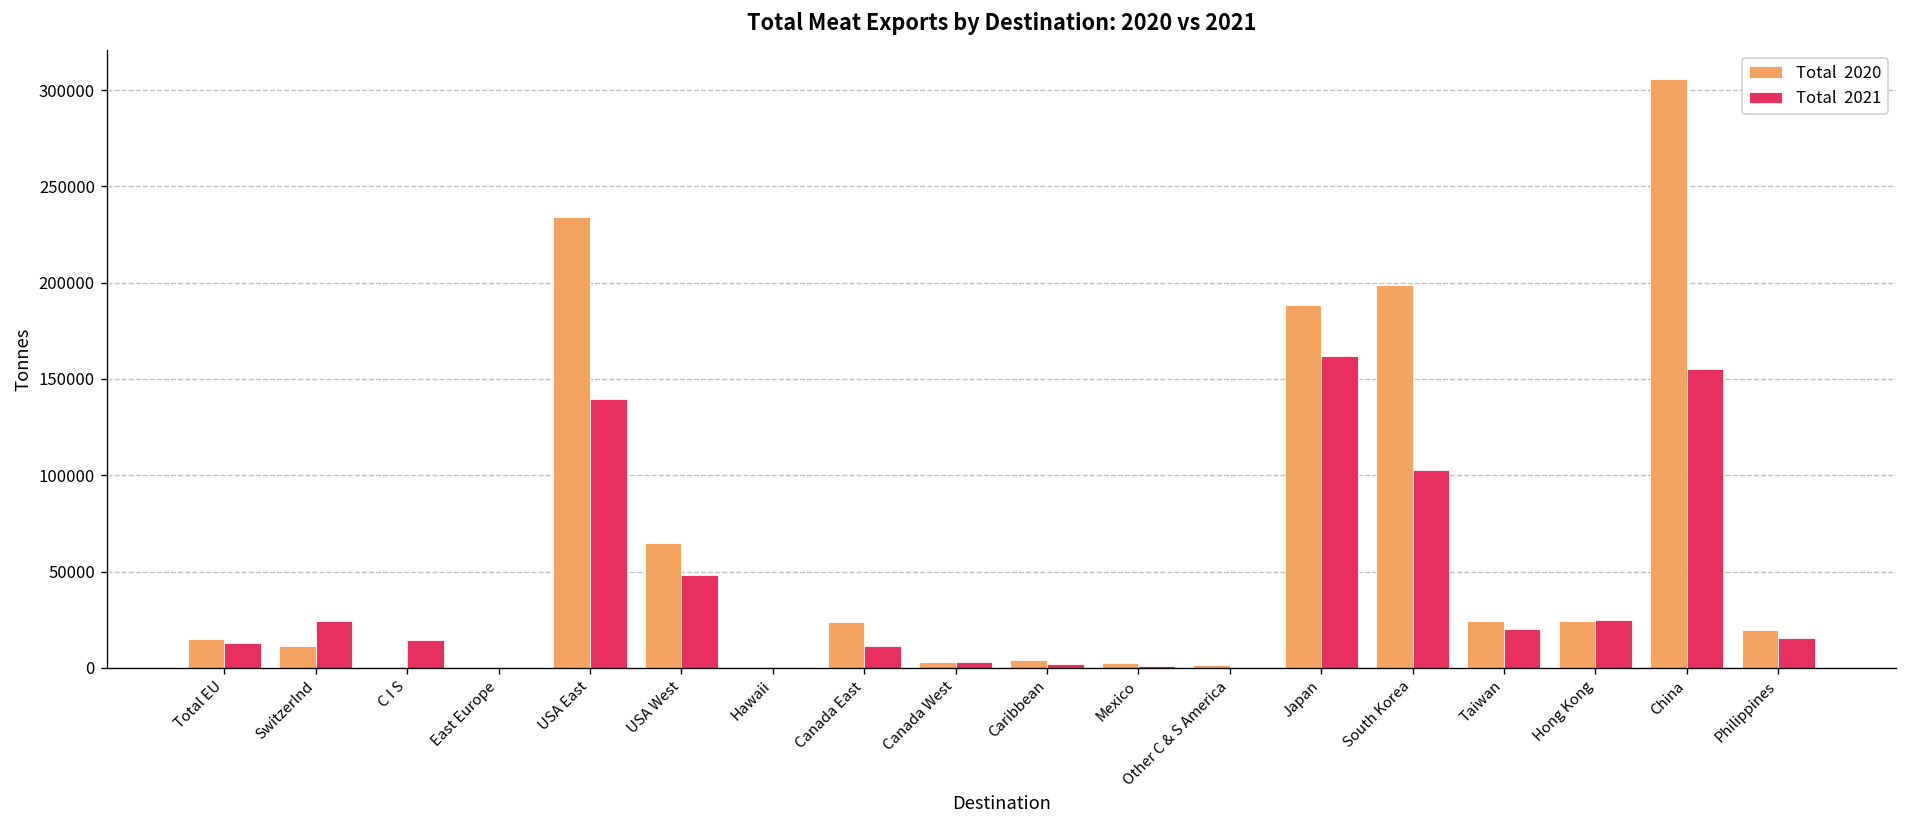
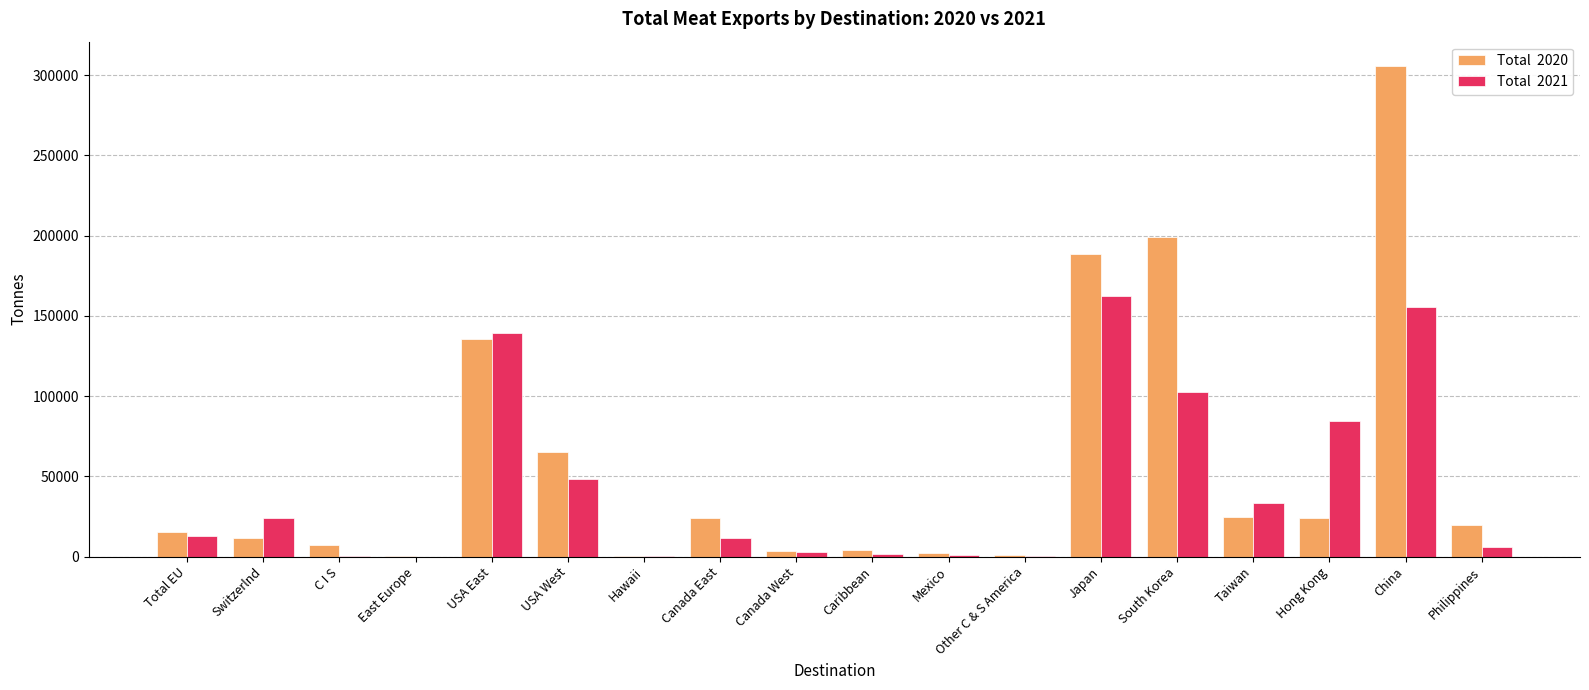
  {
    "Total 2020": {
      "Total EU": 15000,
      "Switzerlnd": 12000,
-     "C I S": 0,
-     "USA East": 234000,
+     "C I S": 7000,
+     "USA East": 136000,
      "USA West": 65000,
      "Canada East": 24000,
      "Canada West": 3000,
      "Caribbean": 4000,
      "Mexico": 2000,
      "Japan": 189000,
      "South Korea": 199000,
      "Taiwan": 25000,
      "Hong Kong": 24000,
      "China": 306000,
      "Philippines": 19000
    },
    "Total 2021": {
      "Total EU": 13000,
      "Switzerlnd": 24000,
-     "C I S": 14000,
+     "C I S": 0,
      "East Europe": 0,
      "USA East": 140000,
      "USA West": 48000,
      "Canada East": 11000,
      "Canada West": 3000,
      "Caribbean": 2000,
      "Japan": 162000,
      "South Korea": 103000,
-     "Taiwan": 20000,
-     "Hong Kong": 25000,
+     "Taiwan": 34000,
+     "Hong Kong": 84000,
      "China": 155000,
-     "Philippines": 16000
+     "Philippines": 6000
    }
  }
